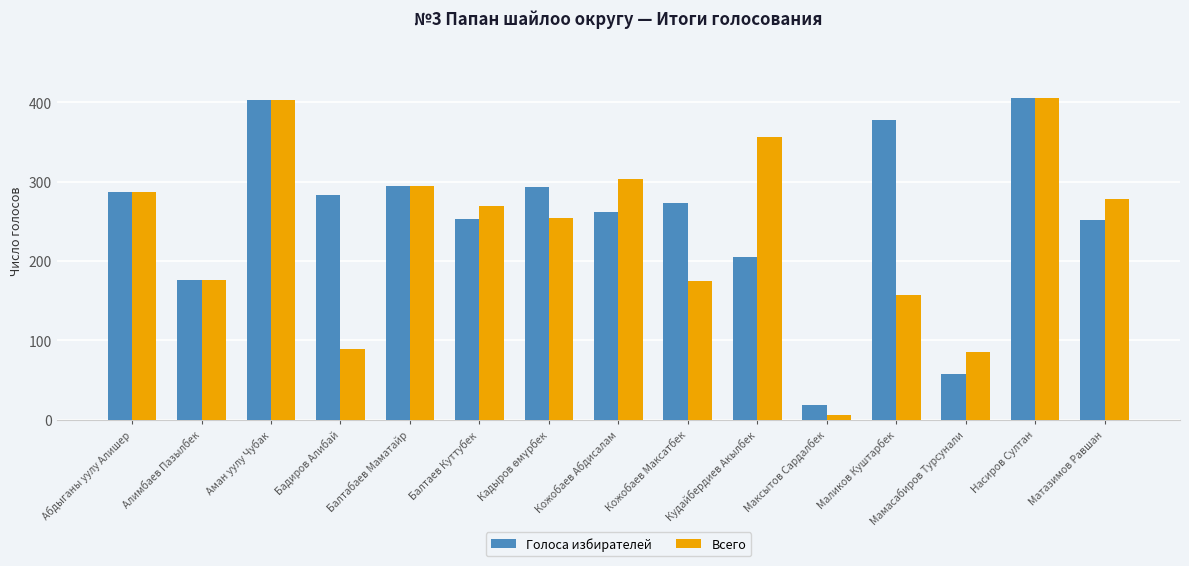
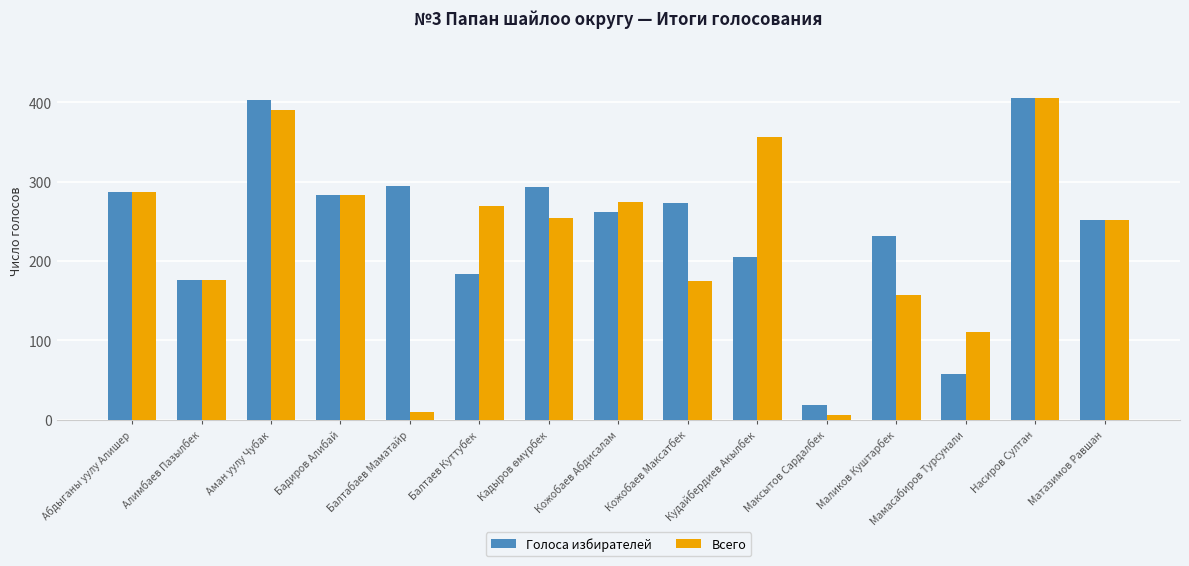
  {
    "Голоса избирателей": {
      "Абдыганы уулу Алишер": 290,
      "Алимбаев Пазылбек": 180,
      "Аман уулу Чубак": 400,
      "Бадиров Алибай": 280,
      "Балтабаев Маматайр": 290,
-     "Балтаев Куттубек": 250,
+     "Балтаев Куттубек": 180,
      "Кадыров өмүрбек": 290,
      "Кожобаев Абдисалам": 260,
      "Кожобаев Максатбек": 270,
      "Кудайбердиев Акылбек": 210,
      "Максытов Сардалбек": 20,
-     "Маликов Куштарбек": 380,
+     "Маликов Куштарбек": 230,
      "Мамасабиров Турсунали": 60,
      "Насиров Султан": 410,
      "Матазимов Равшан": 250
    },
    "Всего": {
      "Абдыганы уулу Алишер": 290,
      "Алимбаев Пазылбек": 180,
-     "Аман уулу Чубак": 400,
-     "Бадиров Алибай": 90,
-     "Балтабаев Маматайр": 290,
+     "Аман уулу Чубак": 390,
+     "Бадиров Алибай": 280,
+     "Балтабаев Маматайр": 10,
      "Балтаев Куттубек": 270,
      "Кадыров өмүрбек": 250,
-     "Кожобаев Абдисалам": 300,
+     "Кожобаев Абдисалам": 270,
      "Кожобаев Максатбек": 180,
      "Кудайбердиев Акылбек": 360,
      "Максытов Сардалбек": 10,
      "Маликов Куштарбек": 160,
-     "Мамасабиров Турсунали": 90,
+     "Мамасабиров Турсунали": 110,
      "Насиров Султан": 410,
-     "Матазимов Равшан": 280
+     "Матазимов Равшан": 250
    }
  }
